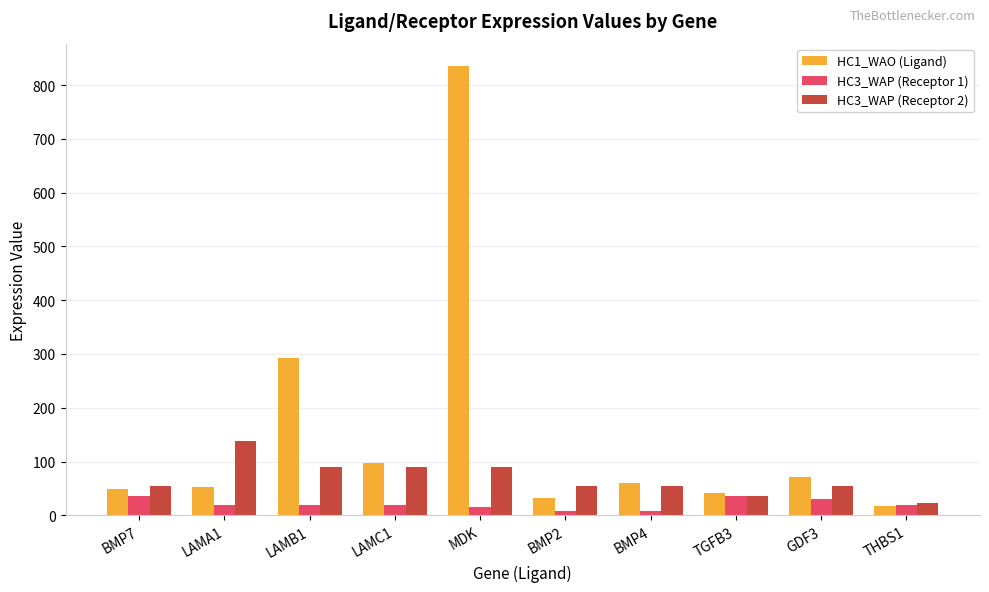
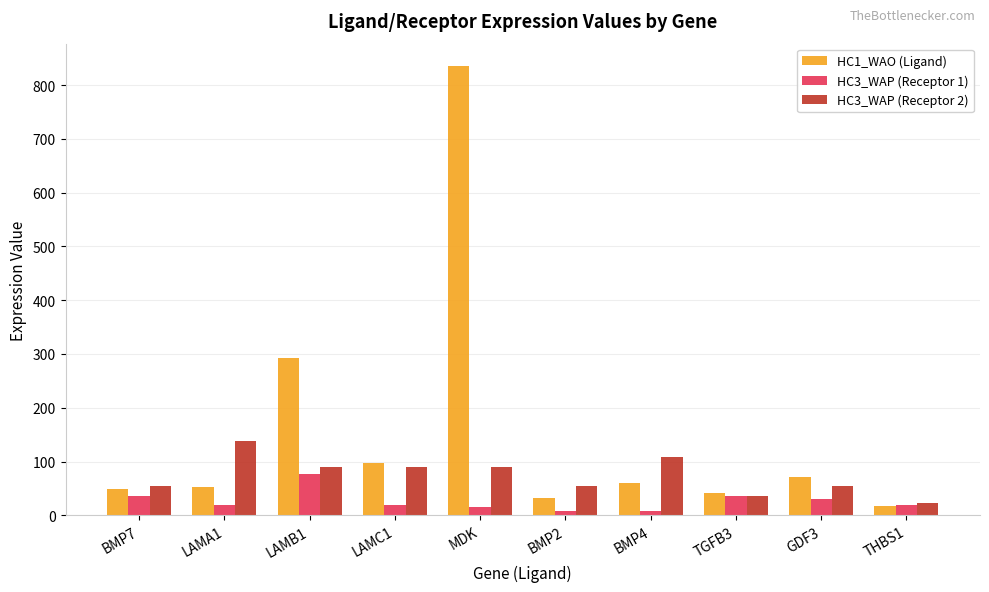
  {
    "HC1_WAO (Ligand)": {
      "BMP7": 50,
      "LAMA1": 50,
      "LAMB1": 290,
      "LAMC1": 100,
      "MDK": 840,
      "BMP2": 30,
      "BMP4": 60,
      "TGFB3": 40,
      "GDF3": 70,
      "THBS1": 20
    },
    "HC3_WAP (Receptor 1)": {
      "BMP7": 40,
      "LAMA1": 20,
-     "LAMB1": 20,
+     "LAMB1": 80,
      "LAMC1": 20,
      "MDK": 10,
      "BMP2": 10,
      "BMP4": 10,
      "TGFB3": 40,
      "GDF3": 30,
      "THBS1": 20
    },
    "HC3_WAP (Receptor 2)": {
      "BMP7": 60,
      "LAMA1": 140,
      "LAMB1": 90,
      "LAMC1": 90,
      "MDK": 90,
      "BMP2": 60,
-     "BMP4": 60,
+     "BMP4": 110,
      "TGFB3": 40,
      "GDF3": 60,
      "THBS1": 20
    }
  }
